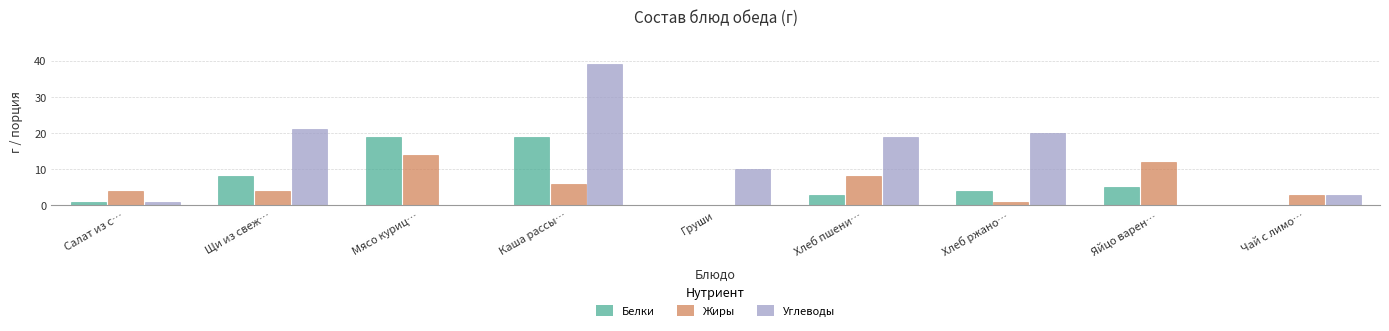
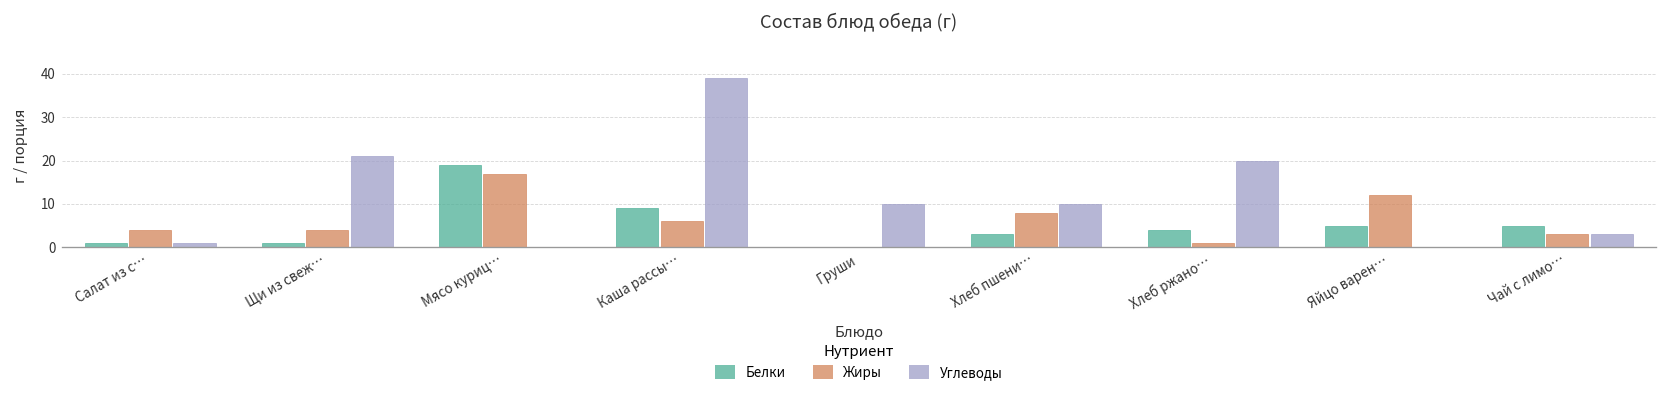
  {
    "Белки": {
      "Салат из с…": 1,
-     "Щи из свеж…": 8,
+     "Щи из свеж…": 1,
      "Мясо куриц…": 19,
-     "Каша рассы…": 19,
+     "Каша рассы…": 9,
      "Груши": 0,
      "Хлеб пшени…": 3,
      "Хлеб ржано…": 4,
      "Яйцо варен…": 5,
-     "Чай с лимо…": 0
+     "Чай с лимо…": 5
    },
    "Жиры": {
      "Салат из с…": 4,
      "Щи из свеж…": 4,
-     "Мясо куриц…": 14,
+     "Мясо куриц…": 17,
      "Каша рассы…": 6,
      "Груши": 0,
      "Хлеб пшени…": 8,
      "Хлеб ржано…": 1,
      "Яйцо варен…": 12,
      "Чай с лимо…": 3
    },
    "Углеводы": {
      "Салат из с…": 1,
      "Щи из свеж…": 21,
      "Мясо куриц…": 0,
      "Каша рассы…": 39,
      "Груши": 10,
-     "Хлеб пшени…": 19,
+     "Хлеб пшени…": 10,
      "Хлеб ржано…": 20,
      "Яйцо варен…": 0,
      "Чай с лимо…": 3
    }
  }
